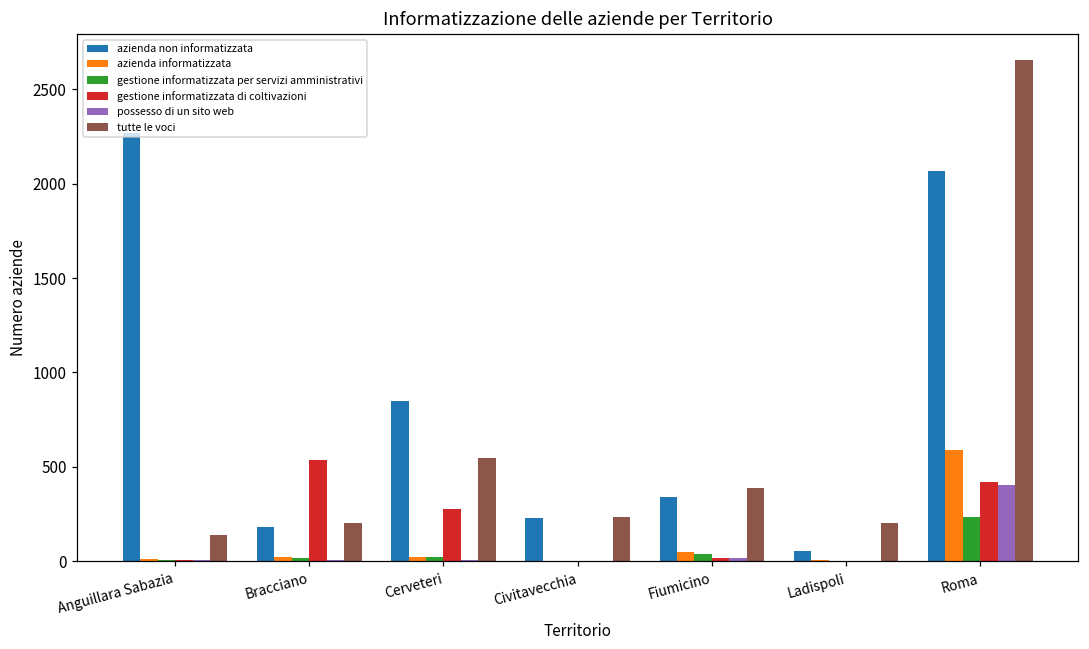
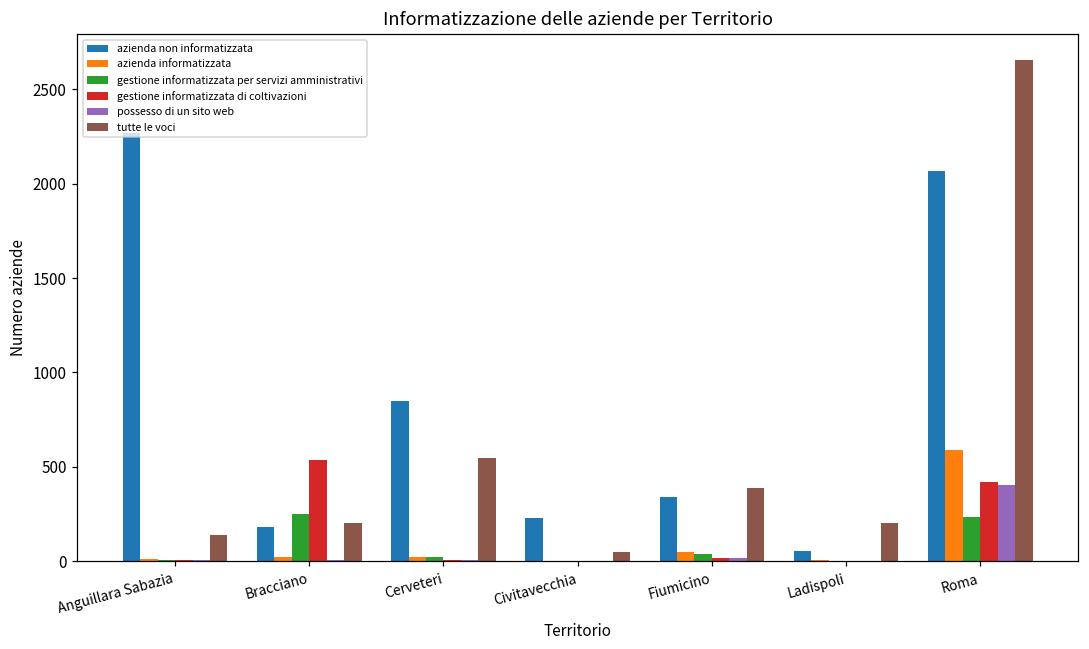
  {
    "azienda non informatizzata": {
      "Bracciano": 180,
      "Cerveteri": 850,
      "Civitavecchia": 230,
      "Fiumicino": 340,
      "Ladispoli": 50,
      "Roma": 2070
    },
    "azienda informatizzata": {
      "Bracciano": 20,
      "Cerveteri": 20,
      "Fiumicino": 50,
      "Roma": 590
    },
    "gestione informatizzata per servizi amministrativi": {
-     "Bracciano": 20,
+     "Bracciano": 250,
      "Cerveteri": 20,
      "Fiumicino": 40,
      "Roma": 230
    },
    "gestione informatizzata di coltivazioni": {
      "Bracciano": 540,
-     "Cerveteri": 280,
+     "Cerveteri": 10,
      "Fiumicino": 20,
      "Roma": 420
    },
    "possesso di un sito web": {
      "Fiumicino": 20,
      "Roma": 410
    },
    "tutte le voci": {
      "Anguillara Sabazia": 140,
      "Bracciano": 200,
      "Cerveteri": 550,
-     "Civitavecchia": 240,
+     "Civitavecchia": 50,
      "Fiumicino": 390,
      "Ladispoli": 210,
      "Roma": 2660
    }
  }
